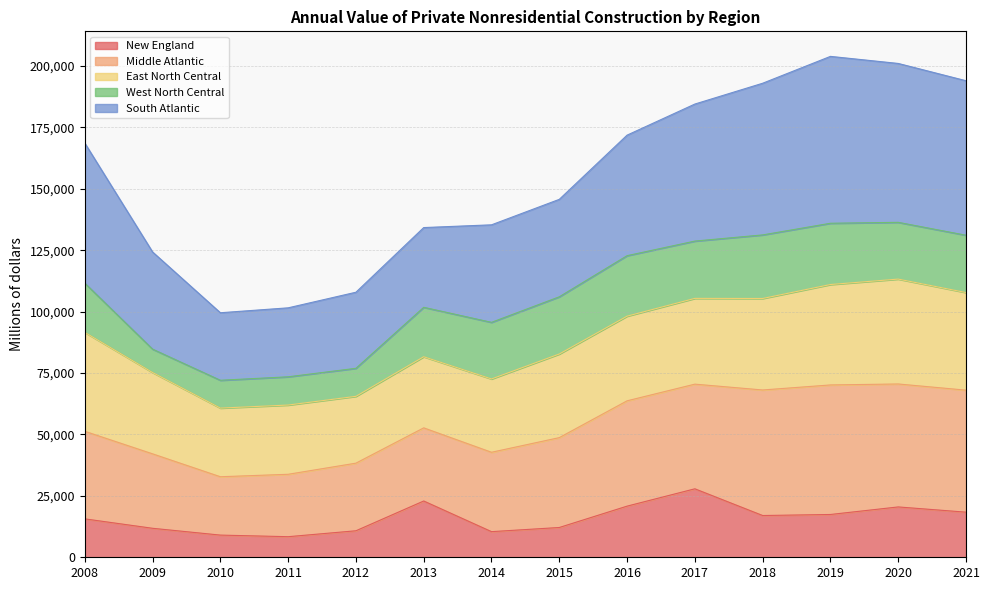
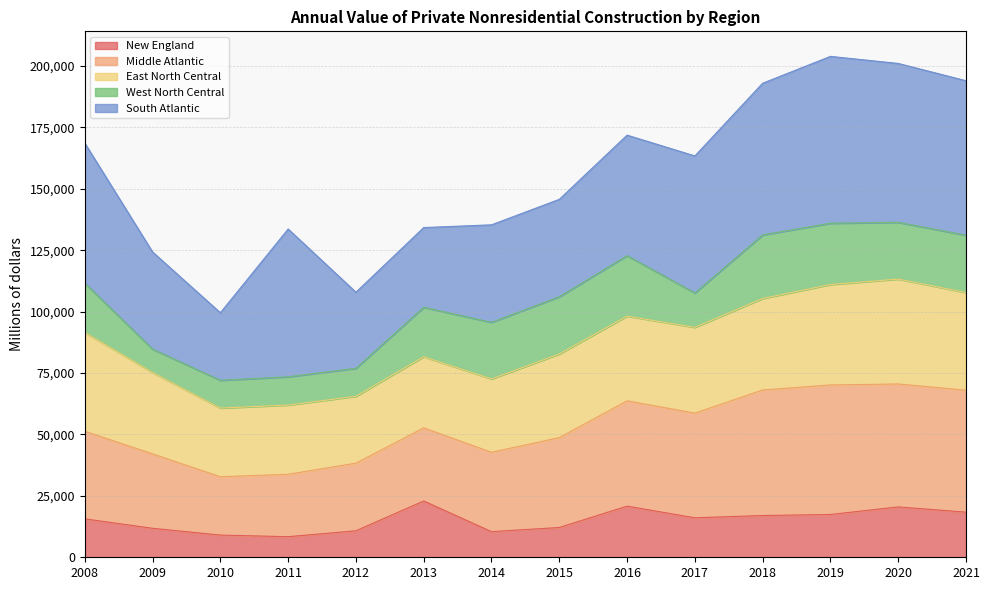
  {
    "New England": {
      "2008": "16,000",
      "2009": "12,000",
      "2010": "9,000",
      "2011": "8,000",
      "2012": "11,000",
      "2013": "23,000",
      "2014": "10,000",
      "2015": "12,000",
      "2016": "21,000",
-     "2017": "28,000",
+     "2017": "16,000",
      "2018": "17,000",
      "2019": "17,000",
      "2020": "20,000",
      "2021": "18,000"
    },
    "West North Central": {
      "2008": "20,000",
      "2009": "10,000",
      "2010": "11,000",
      "2011": "11,000",
      "2012": "11,000",
      "2013": "20,000",
      "2014": "23,000",
      "2015": "23,000",
      "2016": "25,000",
-     "2017": "23,000",
+     "2017": "14,000",
      "2018": "26,000",
      "2019": "25,000",
      "2020": "23,000",
      "2021": "23,000"
    },
    "South Atlantic": {
      "2008": "57,000",
      "2009": "40,000",
      "2010": "27,000",
-     "2011": "28,000",
+     "2011": "60,000",
      "2012": "31,000",
      "2013": "32,000",
      "2014": "40,000",
      "2015": "40,000",
      "2016": "49,000",
      "2017": "56,000",
      "2018": "62,000",
      "2019": "68,000",
      "2020": "65,000",
      "2021": "63,000"
    }
  }
